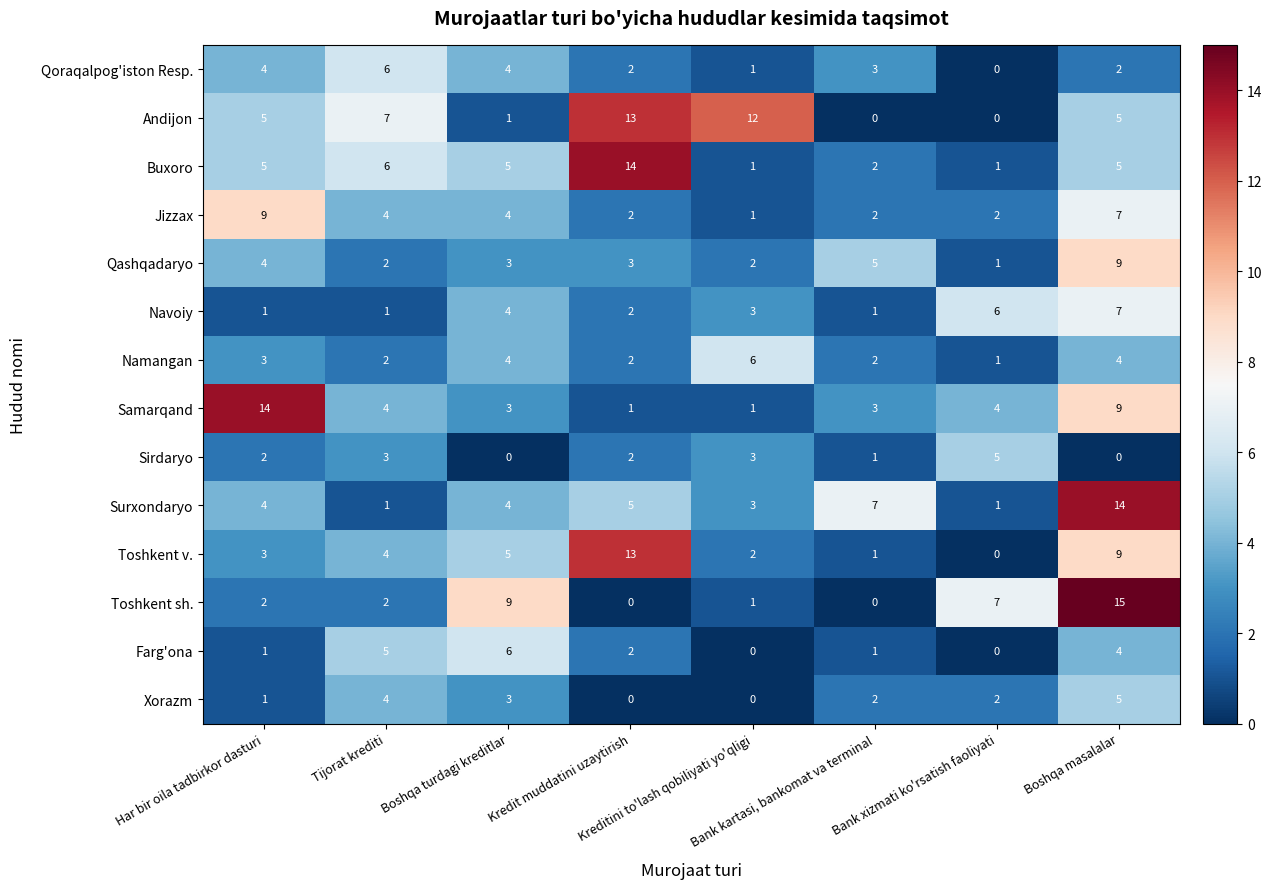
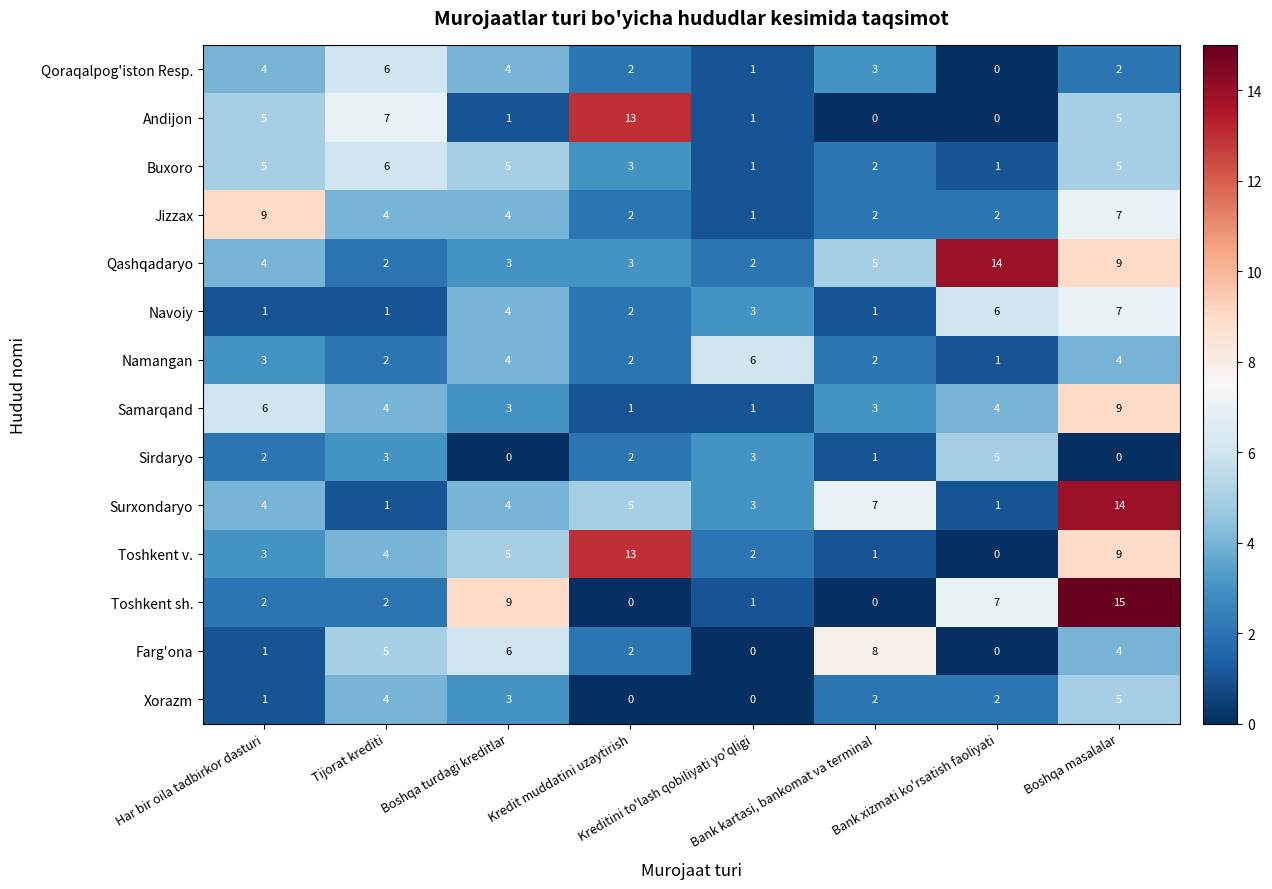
  {
    "Qoraqalpog'iston Resp.": {
      "Har bir oila tadbirkor dasturi": 4,
      "Tijorat krediti": 6,
      "Boshqa turdagi kreditlar": 4,
      "Kredit muddatini uzaytirish": 2,
      "Kreditini to'lash qobiliyati yo'qligi": 1,
      "Bank kartasi, bankomat va terminal": 3,
      "Bank xizmati ko'rsatish faoliyati": 0,
      "Boshqa masalalar": 2
    },
    "Andijon": {
      "Har bir oila tadbirkor dasturi": 5,
      "Tijorat krediti": 7,
      "Boshqa turdagi kreditlar": 1,
      "Kredit muddatini uzaytirish": 13,
-     "Kreditini to'lash qobiliyati yo'qligi": 12,
+     "Kreditini to'lash qobiliyati yo'qligi": 1,
      "Bank kartasi, bankomat va terminal": 0,
      "Bank xizmati ko'rsatish faoliyati": 0,
      "Boshqa masalalar": 5
    },
    "Buxoro": {
      "Har bir oila tadbirkor dasturi": 5,
      "Tijorat krediti": 6,
      "Boshqa turdagi kreditlar": 5,
-     "Kredit muddatini uzaytirish": 14,
+     "Kredit muddatini uzaytirish": 3,
      "Kreditini to'lash qobiliyati yo'qligi": 1,
      "Bank kartasi, bankomat va terminal": 2,
      "Bank xizmati ko'rsatish faoliyati": 1,
      "Boshqa masalalar": 5
    },
    "Jizzax": {
      "Har bir oila tadbirkor dasturi": 9,
      "Tijorat krediti": 4,
      "Boshqa turdagi kreditlar": 4,
      "Kredit muddatini uzaytirish": 2,
      "Kreditini to'lash qobiliyati yo'qligi": 1,
      "Bank kartasi, bankomat va terminal": 2,
      "Bank xizmati ko'rsatish faoliyati": 2,
      "Boshqa masalalar": 7
    },
    "Qashqadaryo": {
      "Har bir oila tadbirkor dasturi": 4,
      "Tijorat krediti": 2,
      "Boshqa turdagi kreditlar": 3,
      "Kredit muddatini uzaytirish": 3,
      "Kreditini to'lash qobiliyati yo'qligi": 2,
      "Bank kartasi, bankomat va terminal": 5,
-     "Bank xizmati ko'rsatish faoliyati": 1,
+     "Bank xizmati ko'rsatish faoliyati": 14,
      "Boshqa masalalar": 9
    },
    "Navoiy": {
      "Har bir oila tadbirkor dasturi": 1,
      "Tijorat krediti": 1,
      "Boshqa turdagi kreditlar": 4,
      "Kredit muddatini uzaytirish": 2,
      "Kreditini to'lash qobiliyati yo'qligi": 3,
      "Bank kartasi, bankomat va terminal": 1,
      "Bank xizmati ko'rsatish faoliyati": 6,
      "Boshqa masalalar": 7
    },
    "Namangan": {
      "Har bir oila tadbirkor dasturi": 3,
      "Tijorat krediti": 2,
      "Boshqa turdagi kreditlar": 4,
      "Kredit muddatini uzaytirish": 2,
      "Kreditini to'lash qobiliyati yo'qligi": 6,
      "Bank kartasi, bankomat va terminal": 2,
      "Bank xizmati ko'rsatish faoliyati": 1,
      "Boshqa masalalar": 4
    },
    "Samarqand": {
-     "Har bir oila tadbirkor dasturi": 14,
+     "Har bir oila tadbirkor dasturi": 6,
      "Tijorat krediti": 4,
      "Boshqa turdagi kreditlar": 3,
      "Kredit muddatini uzaytirish": 1,
      "Kreditini to'lash qobiliyati yo'qligi": 1,
      "Bank kartasi, bankomat va terminal": 3,
      "Bank xizmati ko'rsatish faoliyati": 4,
      "Boshqa masalalar": 9
    },
    "Sirdaryo": {
      "Har bir oila tadbirkor dasturi": 2,
      "Tijorat krediti": 3,
      "Boshqa turdagi kreditlar": 0,
      "Kredit muddatini uzaytirish": 2,
      "Kreditini to'lash qobiliyati yo'qligi": 3,
      "Bank kartasi, bankomat va terminal": 1,
      "Bank xizmati ko'rsatish faoliyati": 5,
      "Boshqa masalalar": 0
    },
    "Surxondaryo": {
      "Har bir oila tadbirkor dasturi": 4,
      "Tijorat krediti": 1,
      "Boshqa turdagi kreditlar": 4,
      "Kredit muddatini uzaytirish": 5,
      "Kreditini to'lash qobiliyati yo'qligi": 3,
      "Bank kartasi, bankomat va terminal": 7,
      "Bank xizmati ko'rsatish faoliyati": 1,
      "Boshqa masalalar": 14
    },
    "Toshkent v.": {
      "Har bir oila tadbirkor dasturi": 3,
      "Tijorat krediti": 4,
      "Boshqa turdagi kreditlar": 5,
      "Kredit muddatini uzaytirish": 13,
      "Kreditini to'lash qobiliyati yo'qligi": 2,
      "Bank kartasi, bankomat va terminal": 1,
      "Bank xizmati ko'rsatish faoliyati": 0,
      "Boshqa masalalar": 9
    },
    "Toshkent sh.": {
      "Har bir oila tadbirkor dasturi": 2,
      "Tijorat krediti": 2,
      "Boshqa turdagi kreditlar": 9,
      "Kredit muddatini uzaytirish": 0,
      "Kreditini to'lash qobiliyati yo'qligi": 1,
      "Bank kartasi, bankomat va terminal": 0,
      "Bank xizmati ko'rsatish faoliyati": 7,
      "Boshqa masalalar": 15
    },
    "Farg'ona": {
      "Har bir oila tadbirkor dasturi": 1,
      "Tijorat krediti": 5,
      "Boshqa turdagi kreditlar": 6,
      "Kredit muddatini uzaytirish": 2,
      "Kreditini to'lash qobiliyati yo'qligi": 0,
-     "Bank kartasi, bankomat va terminal": 1,
+     "Bank kartasi, bankomat va terminal": 8,
      "Bank xizmati ko'rsatish faoliyati": 0,
      "Boshqa masalalar": 4
    },
    "Xorazm": {
      "Har bir oila tadbirkor dasturi": 1,
      "Tijorat krediti": 4,
      "Boshqa turdagi kreditlar": 3,
      "Kredit muddatini uzaytirish": 0,
      "Kreditini to'lash qobiliyati yo'qligi": 0,
      "Bank kartasi, bankomat va terminal": 2,
      "Bank xizmati ko'rsatish faoliyati": 2,
      "Boshqa masalalar": 5
    }
  }
